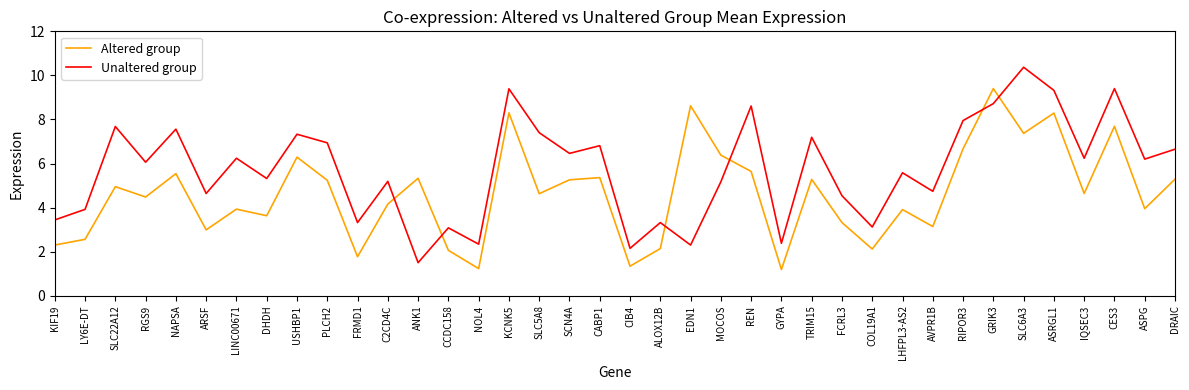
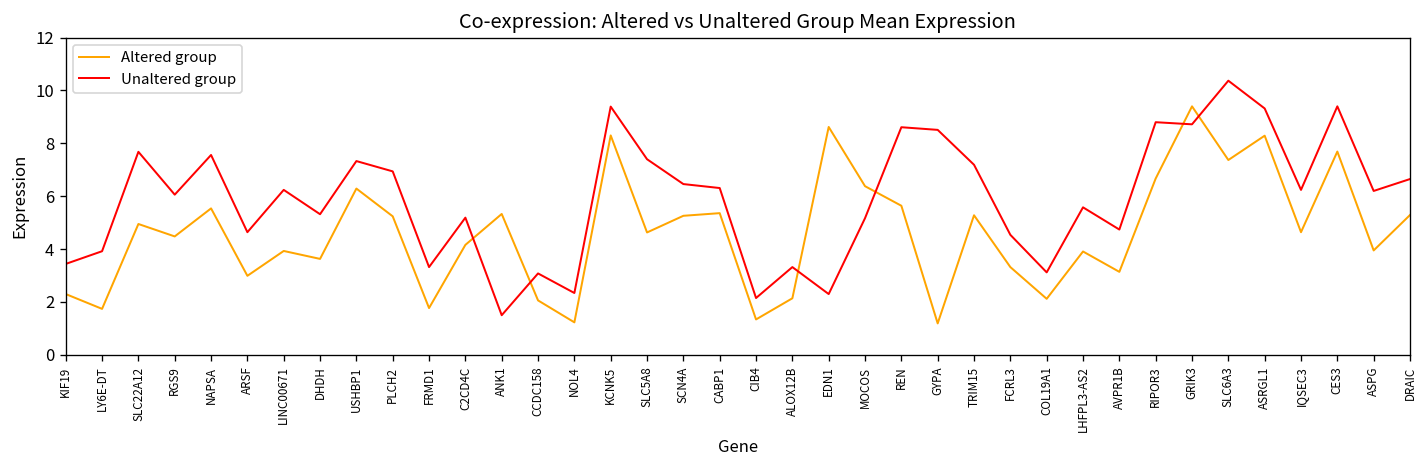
  {
    "Altered group": {
      "KIF19": 2.3,
-     "LY6E-DT": 2.6,
+     "LY6E-DT": 1.7,
      "SLC22A12": 5.0,
      "RGS9": 4.5,
      "NAPSA": 5.5,
      "ARSF": 3.0,
      "LINC00671": 3.9,
      "DHDH": 3.6,
      "USHBP1": 6.3,
      "PLCH2": 5.2,
      "FRMD1": 1.8,
      "C2CD4C": 4.2,
      "ANK1": 5.3,
      "CCDC158": 2.1,
      "NOL4": 1.2,
      "KCNK5": 8.3,
      "SLC5A8": 4.6,
      "SCN4A": 5.3,
      "CABP1": 5.4,
      "CIB4": 1.3,
      "ALOX12B": 2.1,
      "EDN1": 8.6,
      "MOCOS": 6.4,
      "REN": 5.6,
      "GYPA": 1.2,
      "TRIM15": 5.3,
      "FCRL3": 3.3,
      "COL19A1": 2.1,
      "LHFPL3-AS2": 3.9,
      "AVPR1B": 3.1,
      "RIPOR3": 6.7,
      "GRIK3": 9.4,
      "SLC6A3": 7.4,
      "ASRGL1": 8.3,
      "IQSEC3": 4.6,
      "CES3": 7.7,
      "ASPG": 4.0,
      "DRAIC": 5.3
    },
    "Unaltered group": {
      "KIF19": 3.4,
      "LY6E-DT": 3.9,
      "SLC22A12": 7.7,
      "RGS9": 6.1,
      "NAPSA": 7.6,
      "ARSF": 4.6,
      "LINC00671": 6.2,
      "DHDH": 5.3,
      "USHBP1": 7.3,
      "PLCH2": 6.9,
      "FRMD1": 3.3,
      "C2CD4C": 5.2,
      "ANK1": 1.5,
      "CCDC158": 3.1,
      "NOL4": 2.3,
      "KCNK5": 9.4,
      "SLC5A8": 7.4,
      "SCN4A": 6.5,
-     "CABP1": 6.8,
+     "CABP1": 6.3,
      "CIB4": 2.2,
      "ALOX12B": 3.3,
      "EDN1": 2.3,
      "MOCOS": 5.2,
      "REN": 8.6,
-     "GYPA": 2.4,
+     "GYPA": 8.5,
      "TRIM15": 7.2,
      "FCRL3": 4.5,
      "COL19A1": 3.1,
      "LHFPL3-AS2": 5.6,
      "AVPR1B": 4.7,
-     "RIPOR3": 8.0,
+     "RIPOR3": 8.8,
      "GRIK3": 8.7,
      "SLC6A3": 10.4,
      "ASRGL1": 9.3,
      "IQSEC3": 6.2,
      "CES3": 9.4,
      "ASPG": 6.2,
      "DRAIC": 6.7
    }
  }
